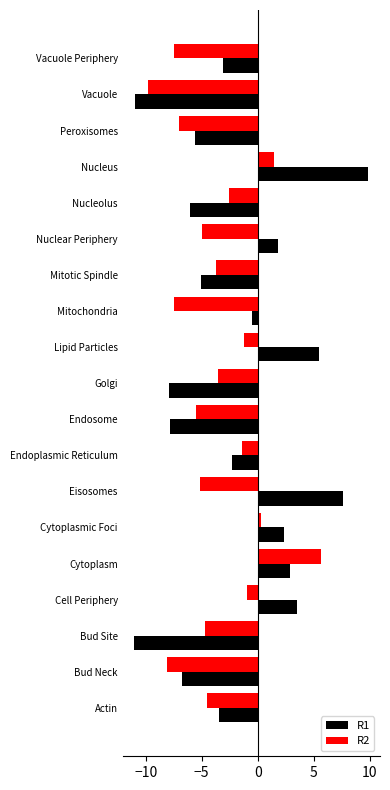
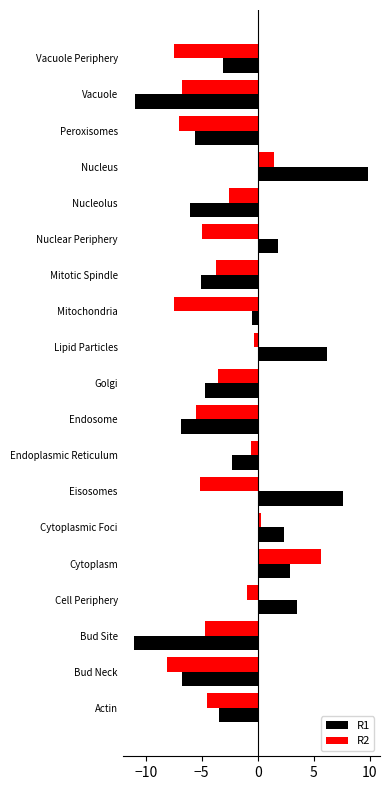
  {
    "R1": {
      "Vacuole Periphery": -3.1,
      "Vacuole": -10.9,
      "Peroxisomes": -5.6,
      "Nucleus": 9.9,
      "Nucleolus": -6.1,
      "Nuclear Periphery": 1.8,
      "Mitotic Spindle": -5.1,
      "Mitochondria": -0.5,
-     "Lipid Particles": 5.5,
-     "Golgi": -7.9,
-     "Endosome": -7.8,
+     "Lipid Particles": 6.2,
+     "Golgi": -4.7,
+     "Endosome": -6.9,
      "Endoplasmic Reticulum": -2.3,
      "Eisosomes": 7.6,
      "Cytoplasmic Foci": 2.3,
      "Cytoplasm": 2.9,
      "Cell Periphery": 3.5,
      "Bud Site": -11.0,
      "Bud Neck": -6.7,
      "Actin": -3.5
    },
    "R2": {
      "Vacuole Periphery": -7.5,
-     "Vacuole": -9.8,
+     "Vacuole": -6.8,
      "Peroxisomes": -7.1,
      "Nucleus": 1.5,
      "Nucleolus": -2.6,
      "Nuclear Periphery": -5.0,
      "Mitotic Spindle": -3.7,
      "Mitochondria": -7.5,
-     "Lipid Particles": -1.2,
+     "Lipid Particles": -0.4,
      "Golgi": -3.6,
      "Endosome": -5.5,
-     "Endoplasmic Reticulum": -1.4,
+     "Endoplasmic Reticulum": -0.6,
      "Eisosomes": -5.2,
      "Cytoplasmic Foci": 0.3,
      "Cytoplasm": 5.6,
      "Cell Periphery": -1.0,
      "Bud Site": -4.8,
      "Bud Neck": -8.1,
      "Actin": -4.5
    }
  }
